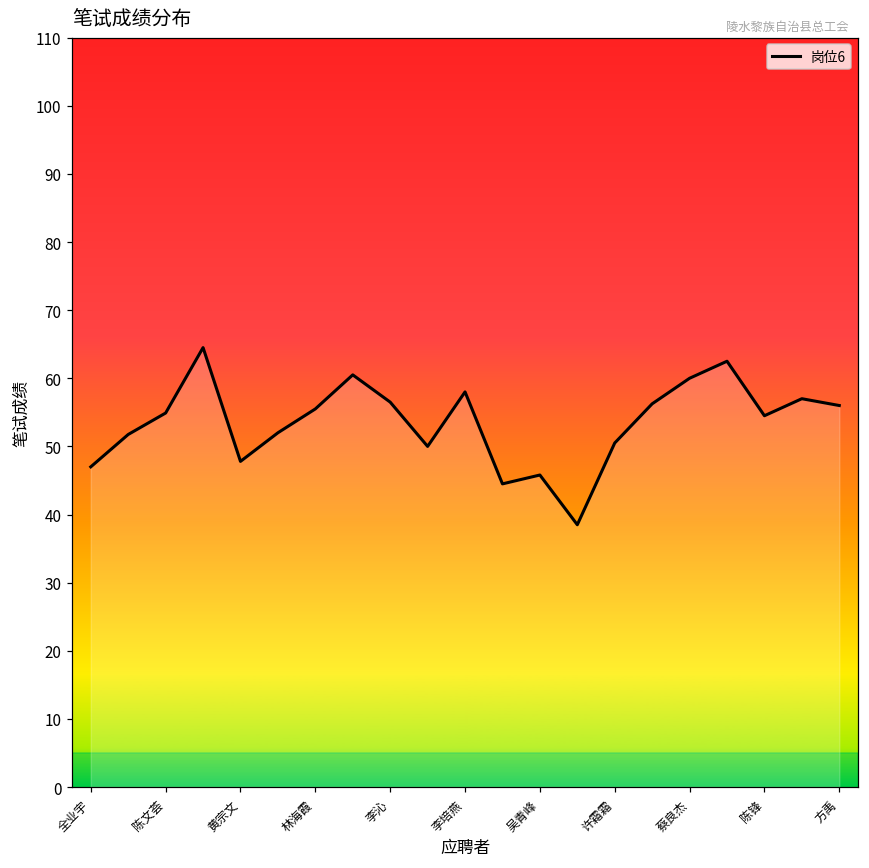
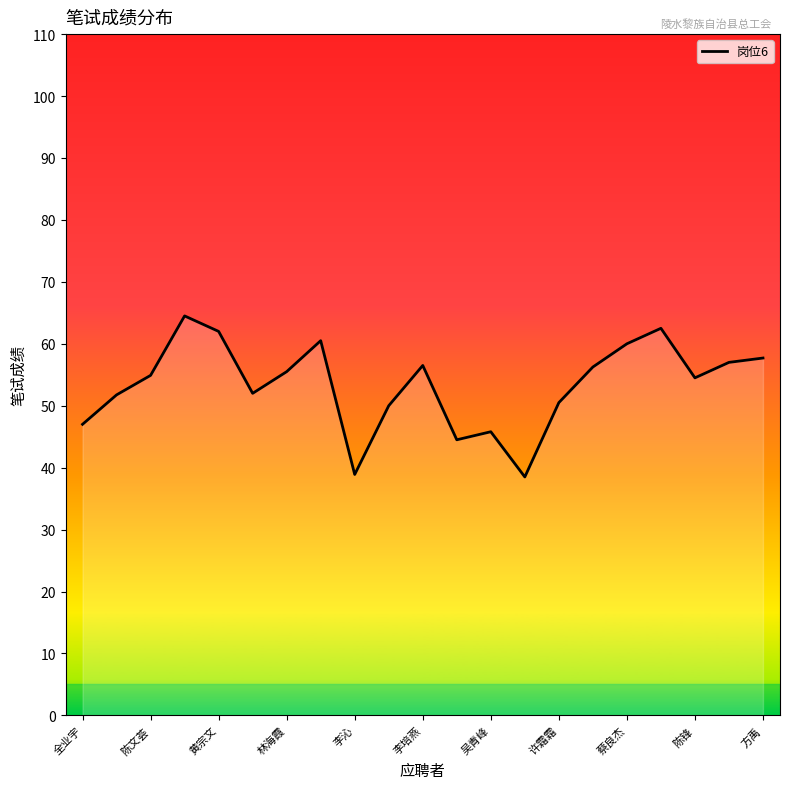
  {
    "全业宇": 47,
    "陈文荟": 55,
-   "黄宗文": 48,
+   "黄宗文": 62,
    "林海霞": 56,
-   "李沁": 57,
-   "李培燕": 58,
+   "李沁": 39,
+   "李培燕": 57,
    "吴青峰": 46,
    "许霜霜": 51,
    "蔡良杰": 60,
    "陈锋": 55,
-   "方禹": 56
+   "方禹": 58
  }
